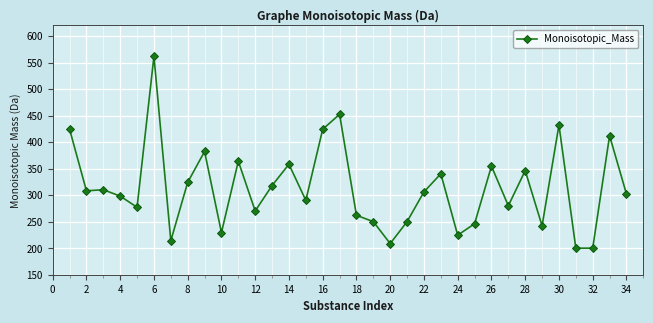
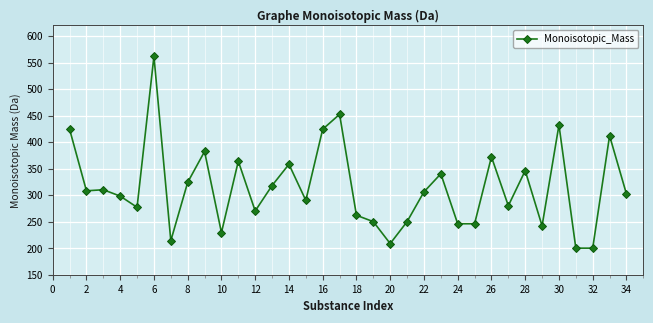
  {
    "2": 310,
    "4": 300,
    "6": 560,
    "8": 320,
    "10": 230,
    "12": 270,
    "14": 360,
    "16": 420,
    "18": 260,
    "20": 210,
    "22": 310,
-   "24": 220,
-   "26": 350,
+   "24": 250,
+   "26": 370,
    "28": 350,
    "30": 430,
    "32": 200,
    "34": 300
  }
